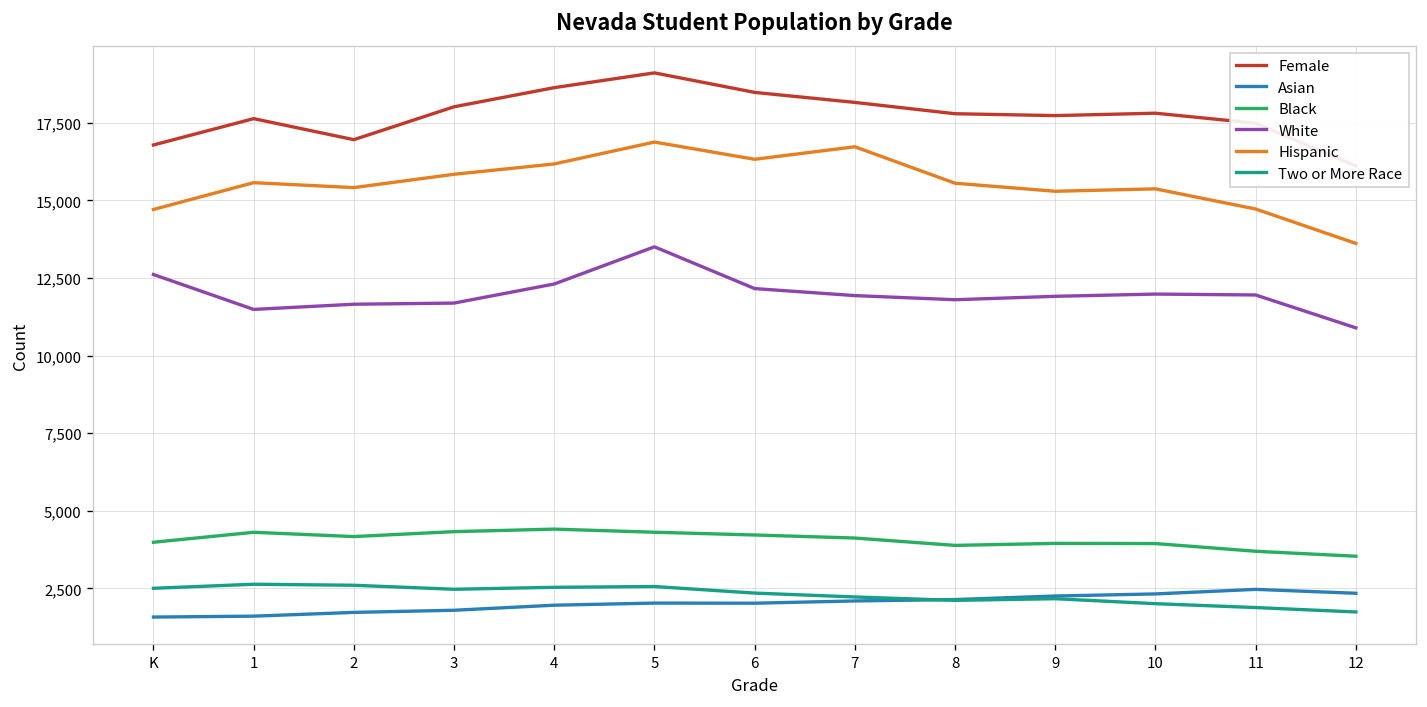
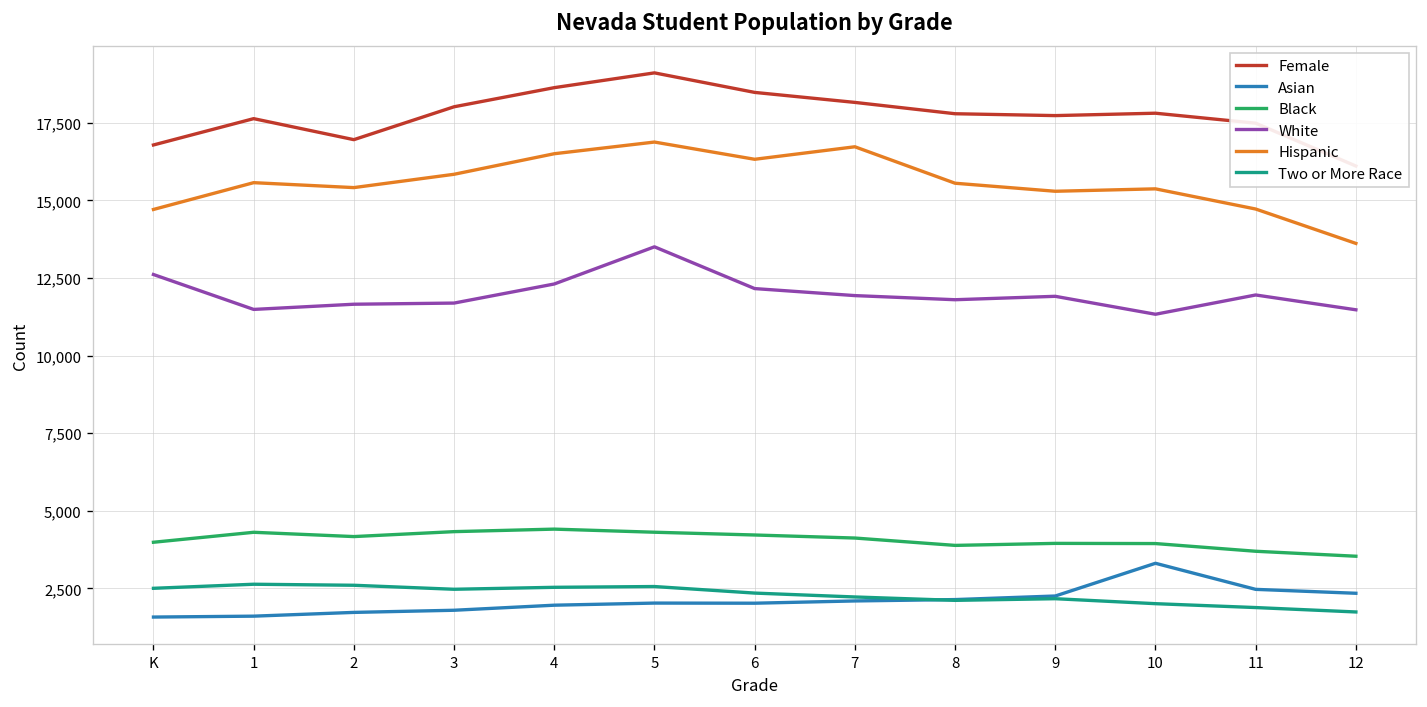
  {
    "Female": {
      "K": "16,800",
      "1": "17,600",
      "2": "17,000",
      "3": "18,000",
      "4": "18,600",
      "5": "19,100",
      "6": "18,500",
      "7": "18,200",
      "8": "17,800",
      "9": "17,700",
      "10": "17,800"
    },
    "Asian": {
      "K": "1,600",
      "1": "1,600",
      "2": "1,700",
      "3": "1,800",
      "4": "2,000",
      "5": "2,000",
      "6": "2,000",
      "7": "2,100",
-     "10": "2,300",
+     "10": "3,300",
      "11": "2,500",
      "12": "2,300"
    },
    "White": {
      "K": "12,600",
      "1": "11,500",
      "2": "11,700",
      "3": "11,700",
      "4": "12,300",
      "5": "13,500",
      "6": "12,200",
      "7": "11,900",
      "8": "11,800",
      "9": "11,900",
-     "10": "12,000",
+     "10": "11,300",
      "11": "12,000",
-     "12": "10,900"
+     "12": "11,500"
    },
    "Hispanic": {
      "K": "14,700",
      "1": "15,600",
      "2": "15,400",
      "3": "15,800",
-     "4": "16,200",
+     "4": "16,500",
      "5": "16,900",
      "6": "16,300",
      "7": "16,700",
      "8": "15,600",
      "9": "15,300",
      "10": "15,400",
      "11": "14,700",
      "12": "13,600"
    }
  }
